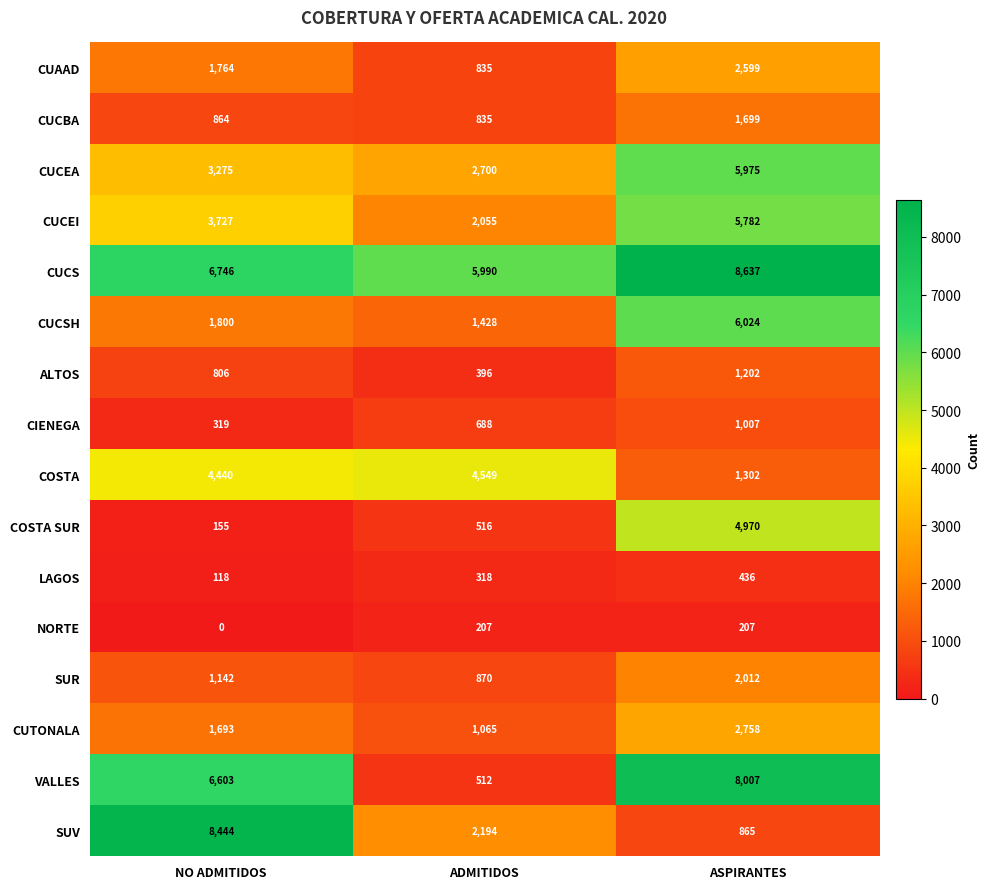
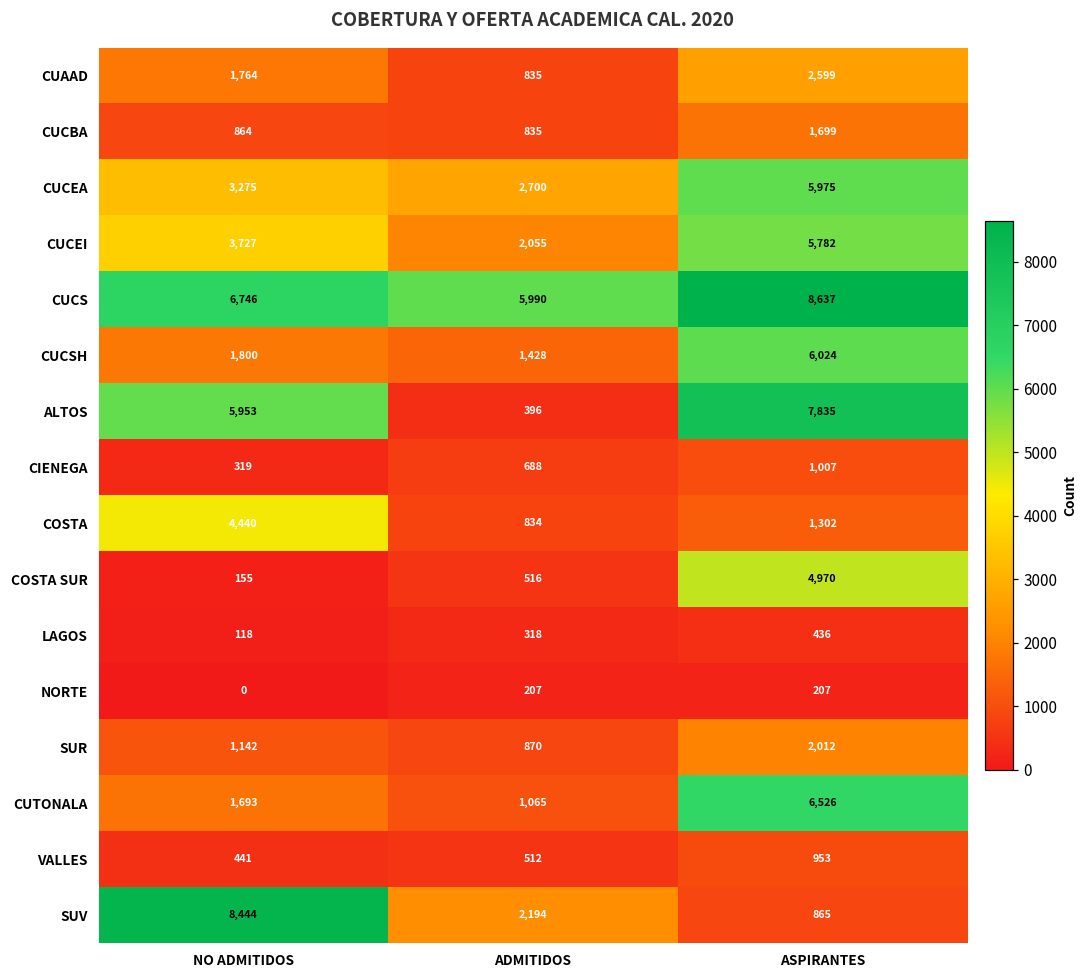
  {
    "CUAAD": {
      "NO ADMITIDOS": "1,764",
      "ADMITIDOS": "835",
      "ASPIRANTES": "2,599"
    },
    "CUCBA": {
      "NO ADMITIDOS": "864",
      "ADMITIDOS": "835",
      "ASPIRANTES": "1,699"
    },
    "CUCEA": {
      "NO ADMITIDOS": "3,275",
      "ADMITIDOS": "2,700",
      "ASPIRANTES": "5,975"
    },
    "CUCEI": {
      "NO ADMITIDOS": "3,727",
      "ADMITIDOS": "2,055",
      "ASPIRANTES": "5,782"
    },
    "CUCS": {
      "NO ADMITIDOS": "6,746",
      "ADMITIDOS": "5,990",
      "ASPIRANTES": "8,637"
    },
    "CUCSH": {
      "NO ADMITIDOS": "1,800",
      "ADMITIDOS": "1,428",
      "ASPIRANTES": "6,024"
    },
    "ALTOS": {
-     "NO ADMITIDOS": "806",
+     "NO ADMITIDOS": "5,953",
      "ADMITIDOS": "396",
-     "ASPIRANTES": "1,202"
+     "ASPIRANTES": "7,835"
    },
    "CIENEGA": {
      "NO ADMITIDOS": "319",
      "ADMITIDOS": "688",
      "ASPIRANTES": "1,007"
    },
    "COSTA": {
      "NO ADMITIDOS": "4,440",
-     "ADMITIDOS": "4,549",
+     "ADMITIDOS": "834",
      "ASPIRANTES": "1,302"
    },
    "COSTA SUR": {
      "NO ADMITIDOS": "155",
      "ADMITIDOS": "516",
      "ASPIRANTES": "4,970"
    },
    "LAGOS": {
      "NO ADMITIDOS": "118",
      "ADMITIDOS": "318",
      "ASPIRANTES": "436"
    },
    "NORTE": {
      "NO ADMITIDOS": "0",
      "ADMITIDOS": "207",
      "ASPIRANTES": "207"
    },
    "SUR": {
      "NO ADMITIDOS": "1,142",
      "ADMITIDOS": "870",
      "ASPIRANTES": "2,012"
    },
    "CUTONALA": {
      "NO ADMITIDOS": "1,693",
      "ADMITIDOS": "1,065",
-     "ASPIRANTES": "2,758"
+     "ASPIRANTES": "6,526"
    },
    "VALLES": {
-     "NO ADMITIDOS": "6,603",
+     "NO ADMITIDOS": "441",
      "ADMITIDOS": "512",
-     "ASPIRANTES": "8,007"
+     "ASPIRANTES": "953"
    },
    "SUV": {
      "NO ADMITIDOS": "8,444",
      "ADMITIDOS": "2,194",
      "ASPIRANTES": "865"
    }
  }
